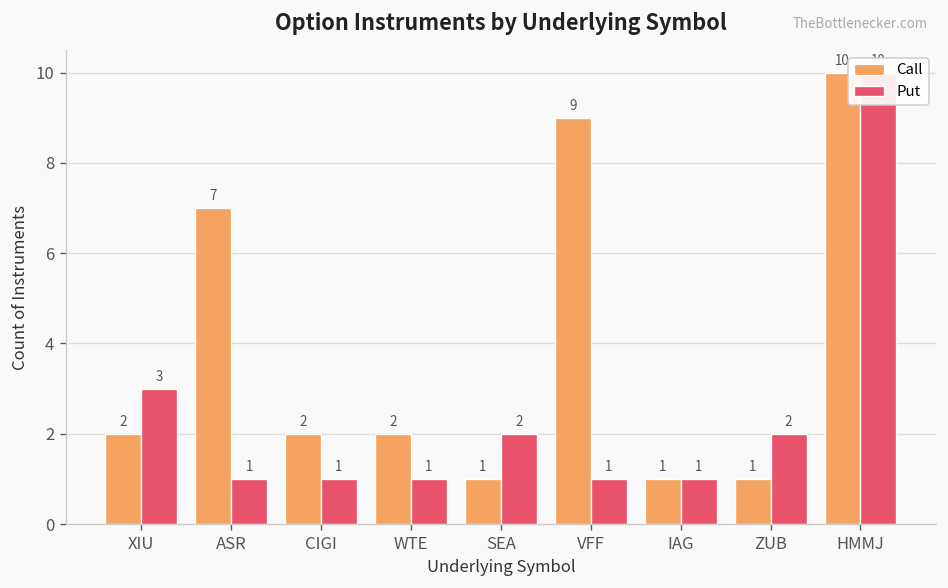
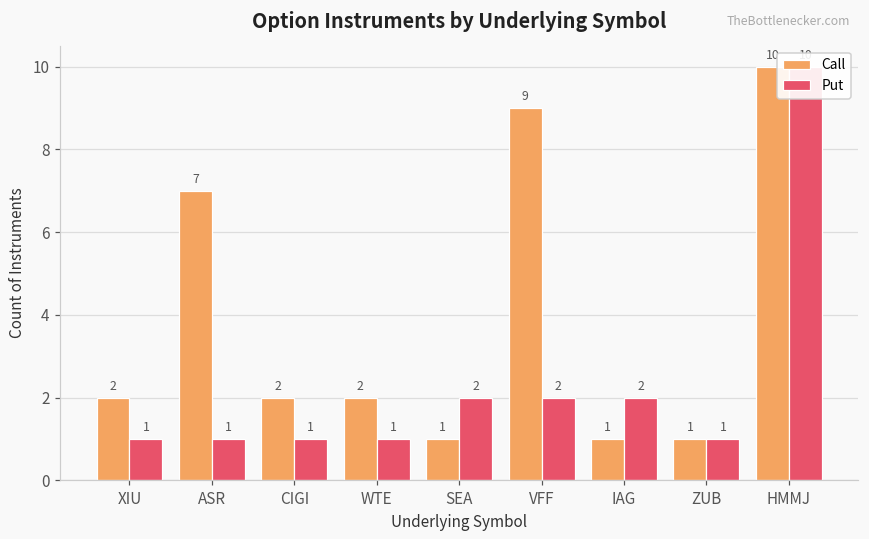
  {
    "Call": {
      "XIU": 2,
      "ASR": 7,
      "CIGI": 2,
      "WTE": 2,
      "SEA": 1,
      "VFF": 9,
      "IAG": 1,
      "ZUB": 1
    },
    "Put": {
-     "XIU": 3,
+     "XIU": 1,
      "ASR": 1,
      "CIGI": 1,
      "WTE": 1,
      "SEA": 2,
-     "VFF": 1,
-     "IAG": 1,
-     "ZUB": 2
+     "VFF": 2,
+     "IAG": 2,
+     "ZUB": 1
    }
  }
